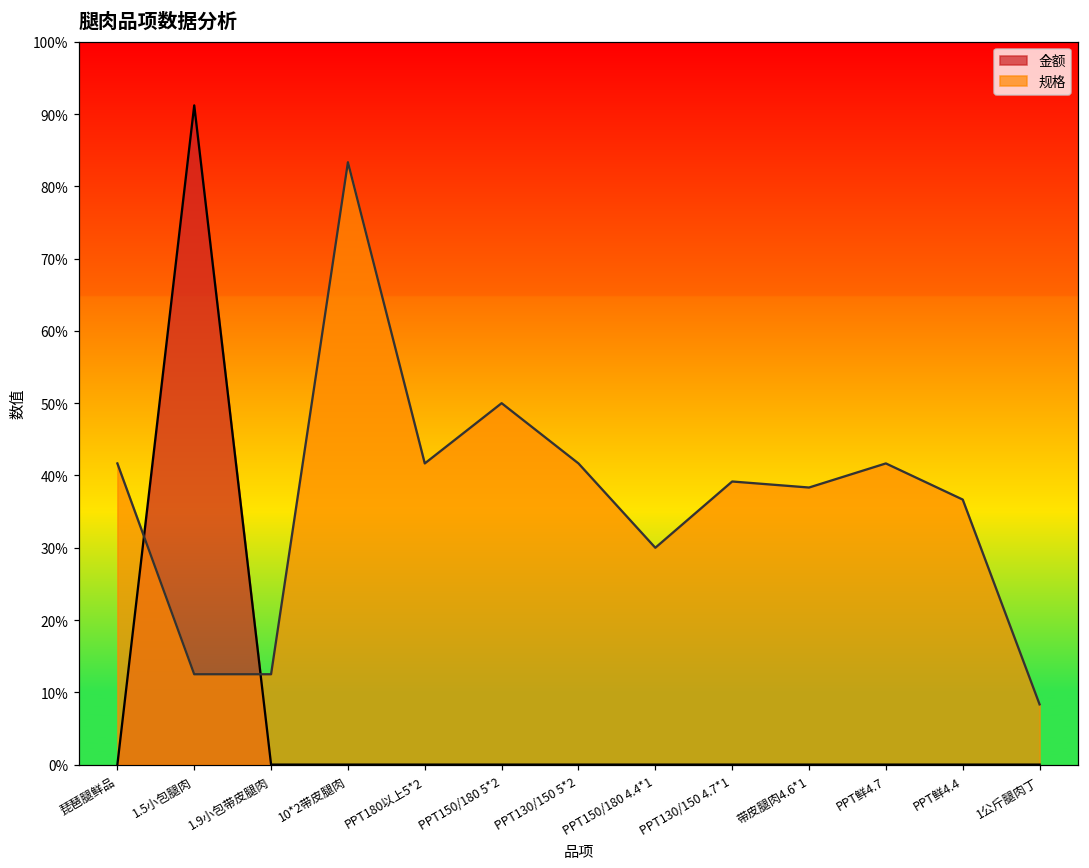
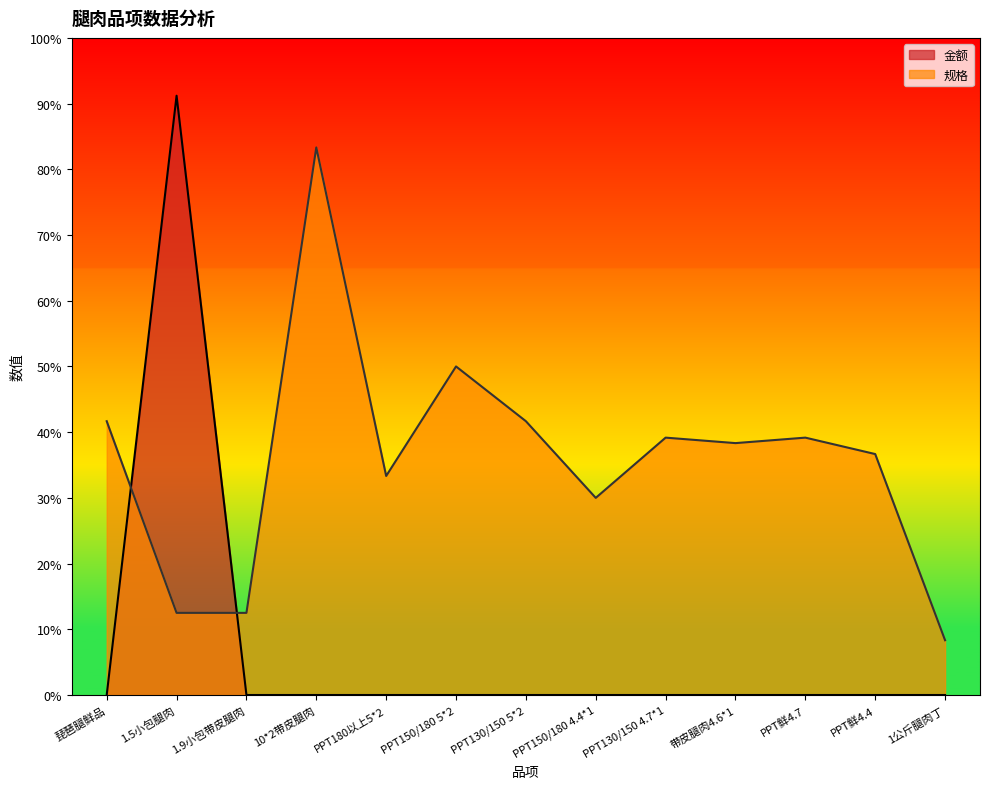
  {
    "金额": {
      "琵琶腿鲜品": "0%",
      "1.5小包腿肉": "91%",
      "1.9小包带皮腿肉": "0%",
      "10*2带皮腿肉": "0%",
      "PPT180以上5*2": "0%",
      "PPT150/180 5*2": "0%",
      "PPT130/150 5*2": "0%",
      "PPT150/180 4.4*1": "0%",
      "PPT130/150 4.7*1": "0%",
      "带皮腿肉4.6*1": "0%",
      "PPT鲜4.7": "0%",
      "PPT鲜4.4": "0%",
      "1公斤腿肉丁": "0%"
    },
    "规格": {
      "琵琶腿鲜品": "42%",
      "1.5小包腿肉": "13%",
      "1.9小包带皮腿肉": "13%",
      "10*2带皮腿肉": "83%",
-     "PPT180以上5*2": "42%",
+     "PPT180以上5*2": "33%",
      "PPT150/180 5*2": "50%",
      "PPT130/150 5*2": "42%",
      "PPT150/180 4.4*1": "30%",
      "PPT130/150 4.7*1": "39%",
      "带皮腿肉4.6*1": "38%",
-     "PPT鲜4.7": "42%",
+     "PPT鲜4.7": "39%",
      "PPT鲜4.4": "37%",
      "1公斤腿肉丁": "8%"
    }
  }
